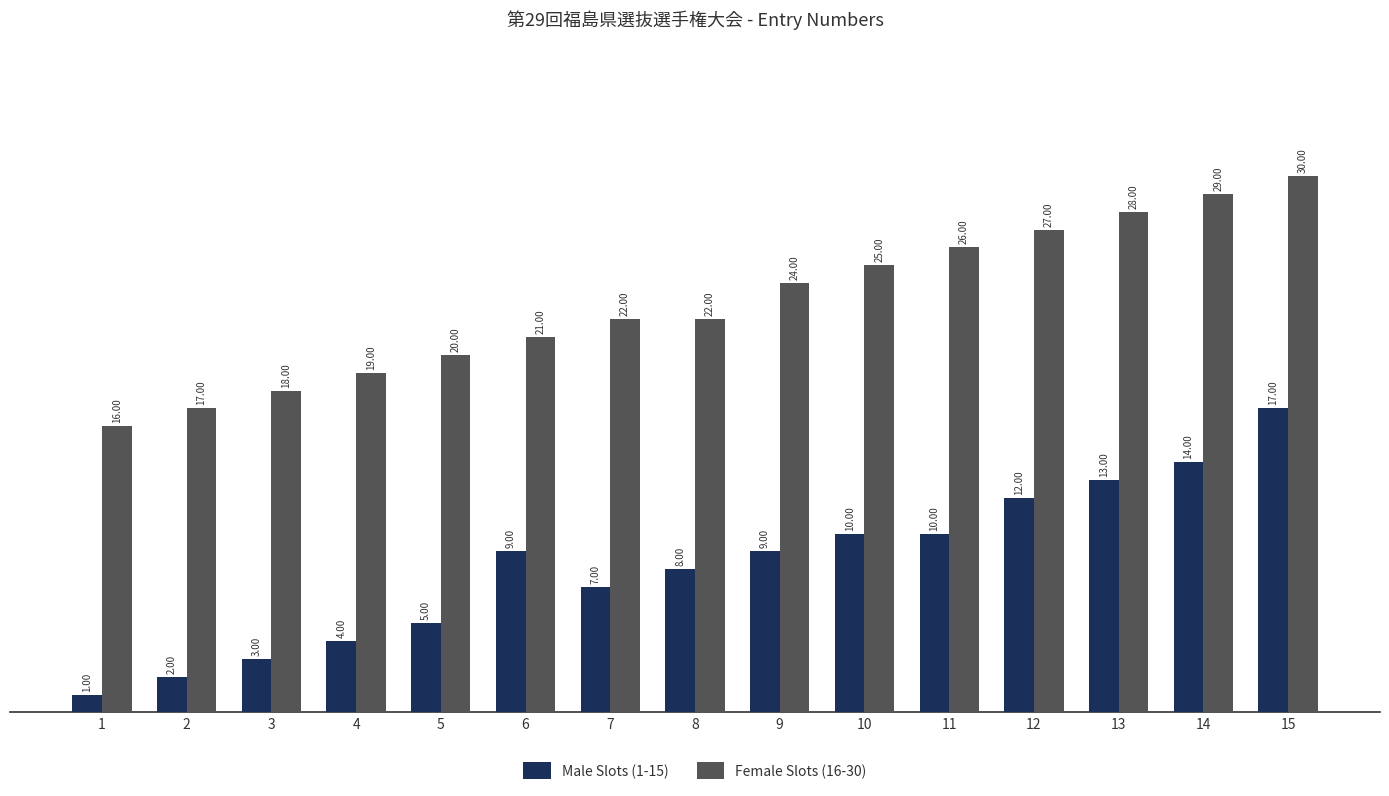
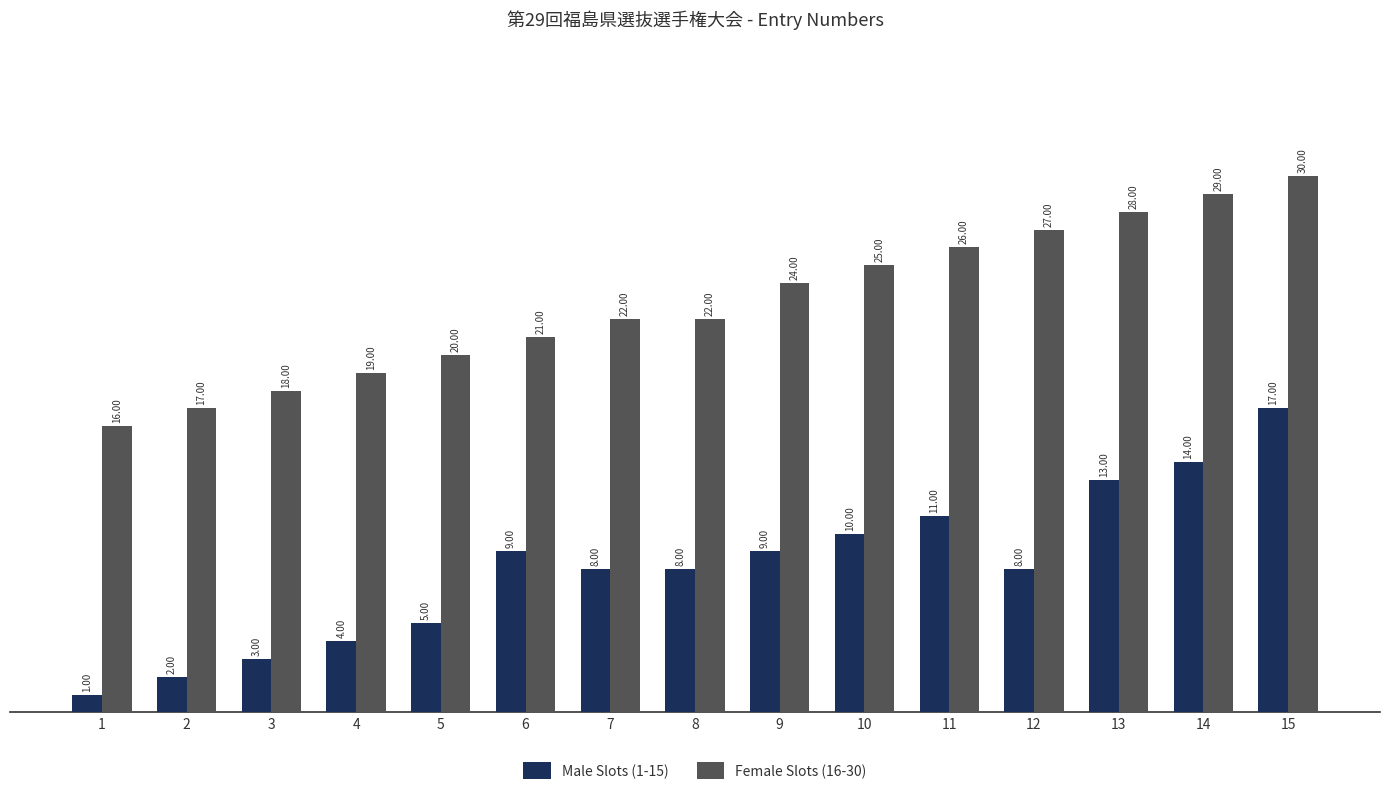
  {
    "Male Slots (1-15)": {
      "1": 1.00,
      "2": 2.00,
      "3": 3.00,
      "4": 4.00,
      "5": 5.00,
      "6": 9.00,
-     "7": 7.00,
+     "7": 8.00,
      "8": 8.00,
      "9": 9.00,
      "10": 10.00,
-     "11": 10.00,
-     "12": 12.00,
+     "11": 11.00,
+     "12": 8.00,
      "13": 13.00,
      "14": 14.00,
      "15": 17.00
    },
    "Female Slots (16-30)": {
      "1": 16.00,
      "2": 17.00,
      "3": 18.00,
      "4": 19.00,
      "5": 20.00,
      "6": 21.00,
      "7": 22.00,
      "8": 22.00,
      "9": 24.00,
      "10": 25.00,
      "11": 26.00,
      "12": 27.00,
      "13": 28.00,
      "14": 29.00,
      "15": 30.00
    }
  }
